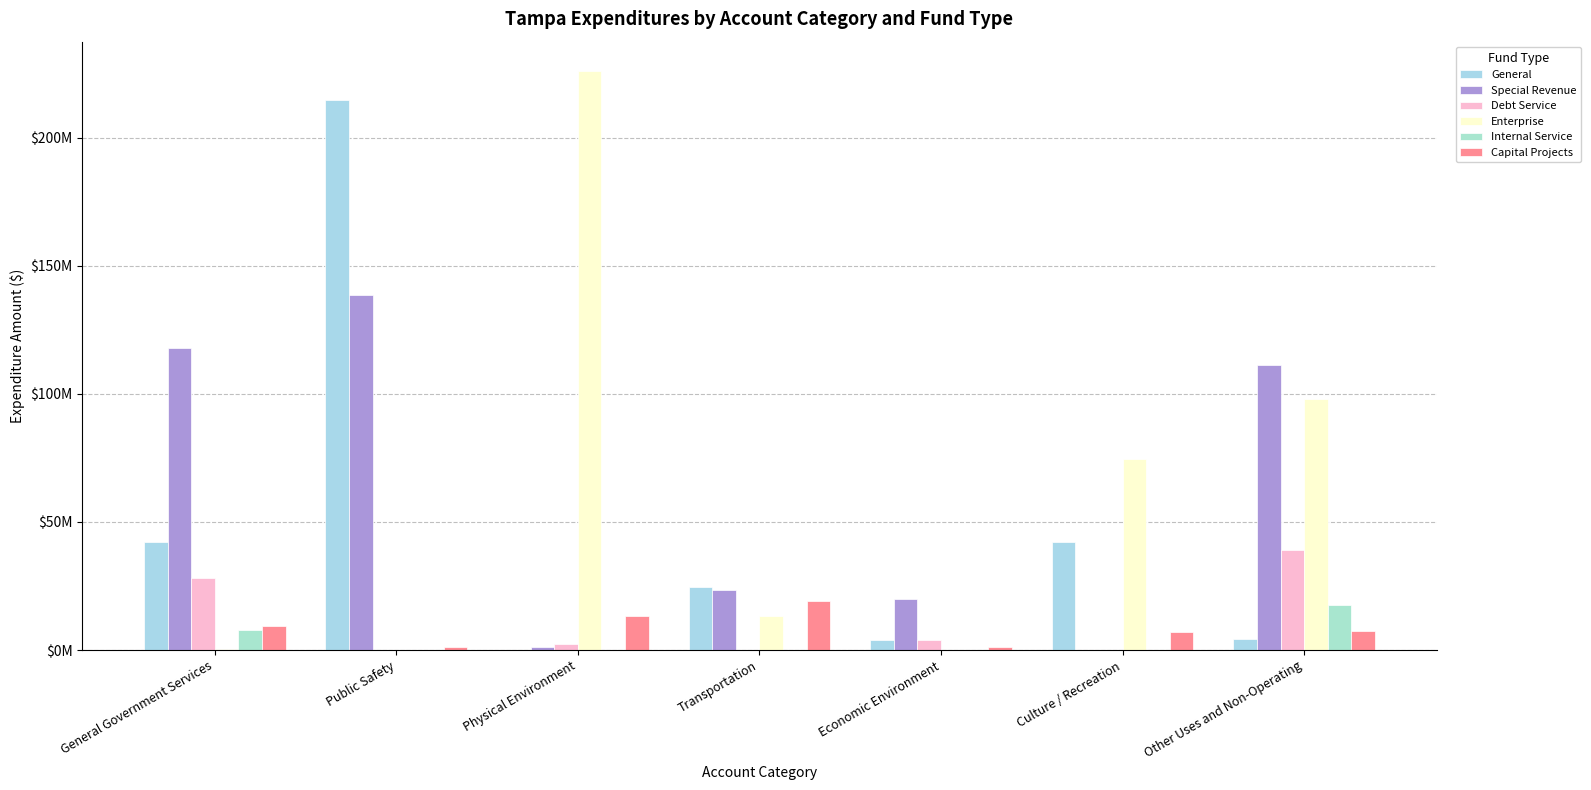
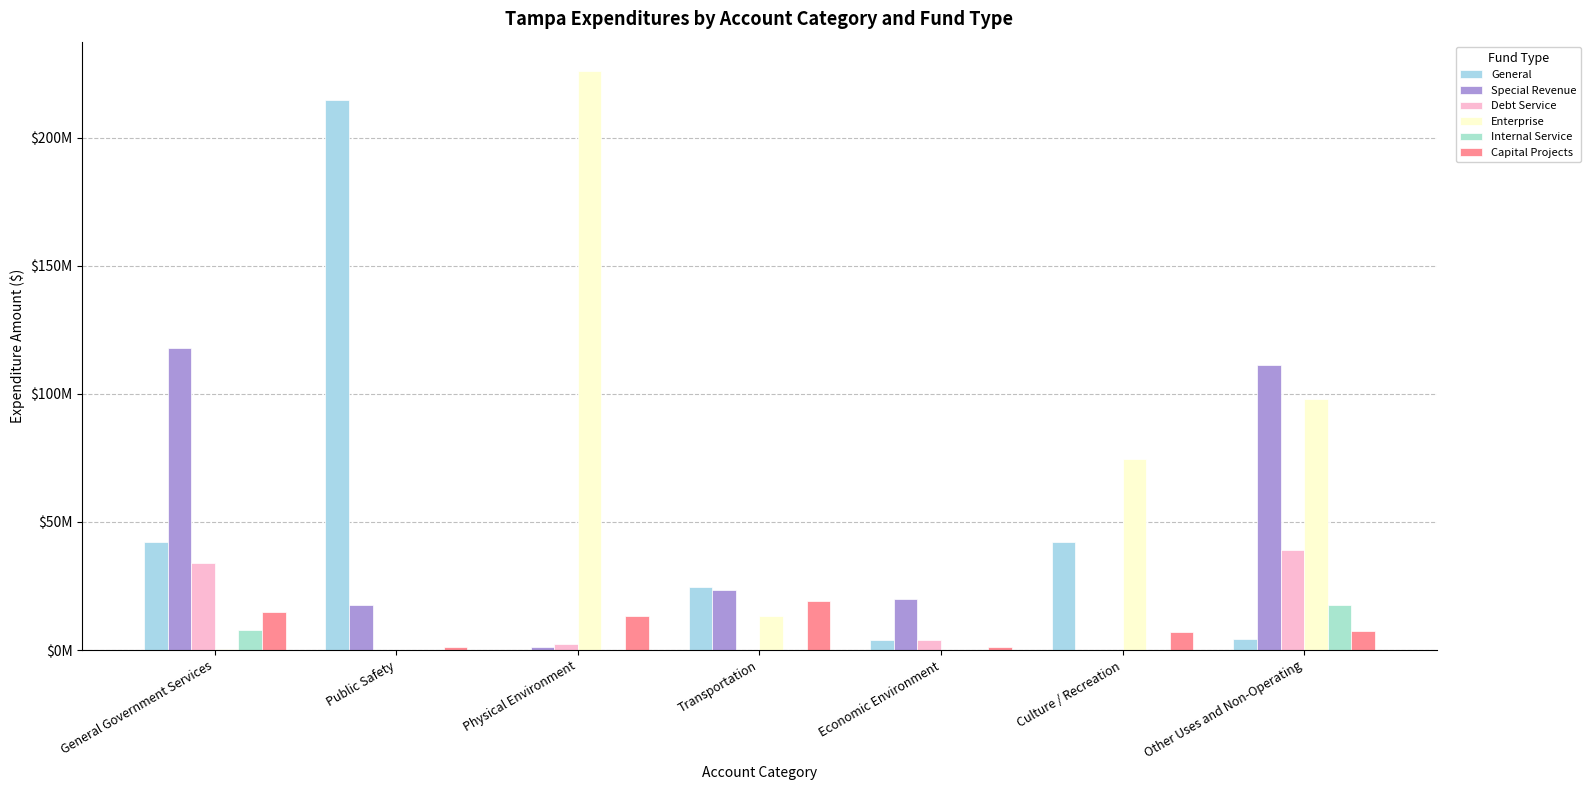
  {
    "Special Revenue": {
      "General Government Services": "$118000000",
-     "Public Safety": "$139000000",
+     "Public Safety": "$18000000",
      "Physical Environment": "$1000000",
      "Transportation": "$23000000",
      "Economic Environment": "$20000000",
      "Other Uses and Non-Operating": "$111000000"
    },
    "Debt Service": {
-     "General Government Services": "$28000000",
+     "General Government Services": "$34000000",
      "Public Safety": "$0",
      "Physical Environment": "$2000000",
      "Transportation": "$0",
      "Economic Environment": "$4000000",
      "Culture / Recreation": "$0",
      "Other Uses and Non-Operating": "$39000000"
    },
    "Enterprise": {
      "Public Safety": "$0",
      "Physical Environment": "$226000000",
      "Transportation": "$13000000",
      "Economic Environment": "$0",
      "Culture / Recreation": "$75000000",
      "Other Uses and Non-Operating": "$98000000"
    },
    "Capital Projects": {
-     "General Government Services": "$9000000",
+     "General Government Services": "$15000000",
      "Public Safety": "$1000000",
      "Physical Environment": "$13000000",
      "Transportation": "$19000000",
      "Economic Environment": "$1000000",
      "Culture / Recreation": "$7000000",
      "Other Uses and Non-Operating": "$8000000"
    }
  }
